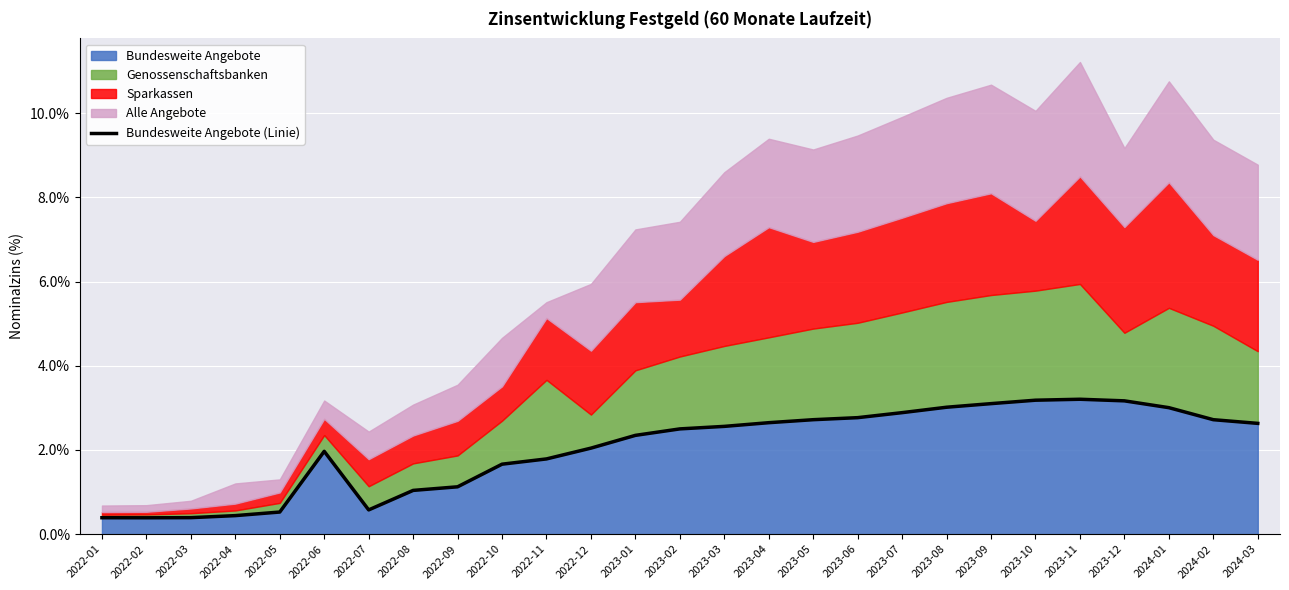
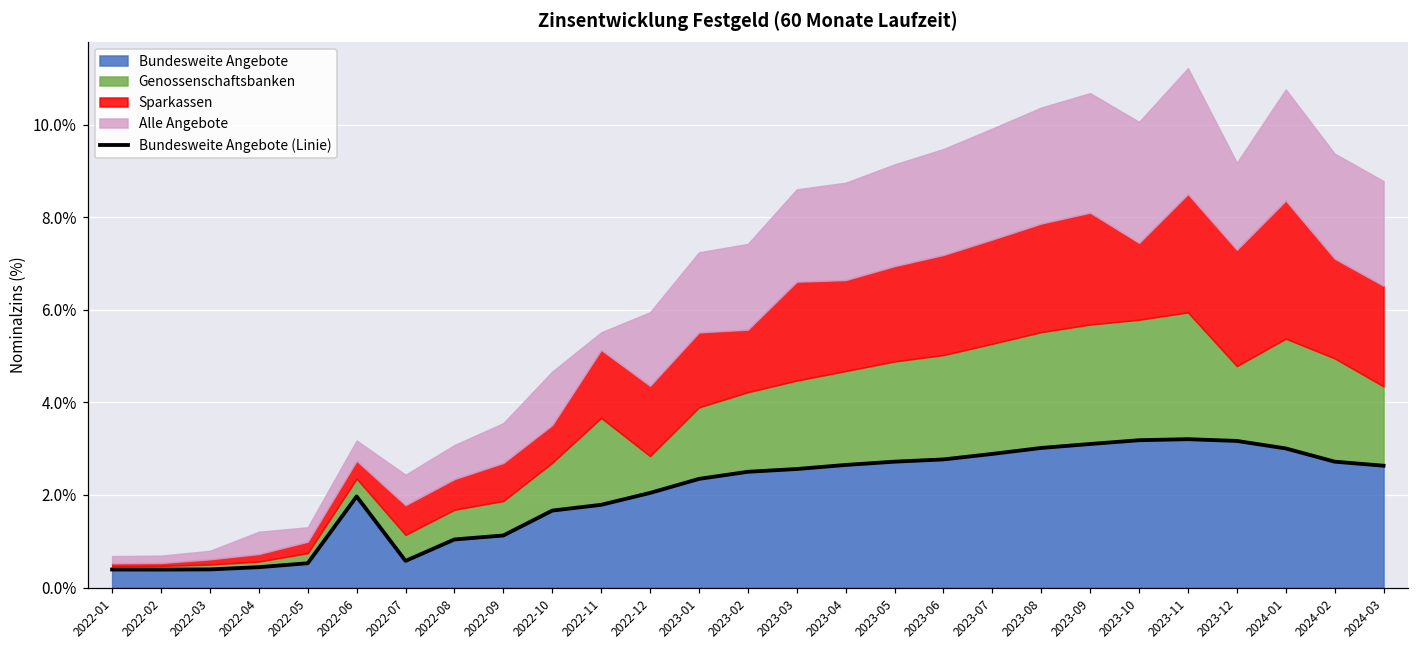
  {
    "Bundesweite Angebote": {
      "2022-01": "0.4%",
      "2022-02": "0.4%",
      "2022-03": "0.4%",
      "2022-04": "0.4%",
      "2022-05": "0.5%",
      "2022-06": "2.0%",
      "2022-07": "0.6%",
      "2022-08": "1.0%",
      "2022-09": "1.1%",
      "2022-10": "1.7%",
      "2022-11": "1.8%",
      "2022-12": "2.0%",
      "2023-01": "2.3%",
      "2023-02": "2.5%",
      "2023-03": "2.6%",
      "2023-04": "2.6%",
      "2023-05": "2.7%",
      "2023-06": "2.8%",
      "2023-07": "2.9%",
      "2023-08": "3.0%",
      "2023-09": "3.1%",
      "2023-10": "3.2%",
      "2023-11": "3.2%",
      "2023-12": "3.2%",
      "2024-01": "3.0%",
      "2024-02": "2.7%",
      "2024-03": "2.6%"
    },
    "Genossenschaftsbanken": {
      "2022-01": "0.1%",
      "2022-02": "0.1%",
      "2022-03": "0.1%",
      "2022-04": "0.1%",
      "2022-05": "0.2%",
      "2022-06": "0.4%",
      "2022-07": "0.6%",
      "2022-08": "0.6%",
      "2022-09": "0.7%",
      "2022-10": "1.0%",
      "2022-11": "1.9%",
      "2022-12": "0.8%",
      "2023-01": "1.5%",
      "2023-02": "1.7%",
      "2023-03": "1.9%",
      "2023-04": "2.0%",
      "2023-05": "2.2%",
      "2023-06": "2.3%",
      "2023-07": "2.4%",
      "2023-08": "2.5%",
      "2023-09": "2.6%",
      "2023-10": "2.6%",
      "2023-11": "2.7%",
      "2023-12": "1.6%",
      "2024-01": "2.4%",
      "2024-02": "2.2%",
      "2024-03": "1.7%"
    },
    "Sparkassen": {
      "2022-01": "0.1%",
      "2022-02": "0.1%",
      "2022-03": "0.1%",
      "2022-04": "0.2%",
      "2022-05": "0.2%",
      "2022-06": "0.4%",
      "2022-07": "0.6%",
      "2022-08": "0.7%",
      "2022-09": "0.8%",
      "2022-10": "0.8%",
      "2022-11": "1.5%",
      "2022-12": "1.5%",
      "2023-01": "1.6%",
      "2023-02": "1.4%",
      "2023-03": "2.1%",
-     "2023-04": "2.6%",
+     "2023-04": "2.0%",
      "2023-05": "2.1%",
      "2023-06": "2.2%",
      "2023-07": "2.3%",
      "2023-08": "2.3%",
      "2023-09": "2.4%",
      "2023-10": "1.7%",
      "2023-11": "2.6%",
      "2023-12": "2.5%",
      "2024-01": "3.0%",
      "2024-02": "2.2%",
      "2024-03": "2.2%"
    },
    "Alle Angebote": {
      "2022-01": "0.2%",
      "2022-02": "0.2%",
      "2022-03": "0.2%",
      "2022-04": "0.5%",
      "2022-05": "0.3%",
      "2022-06": "0.4%",
      "2022-07": "0.7%",
      "2022-08": "0.7%",
      "2022-09": "0.9%",
      "2022-10": "1.2%",
      "2022-11": "0.4%",
      "2022-12": "1.6%",
      "2023-01": "1.7%",
      "2023-02": "1.9%",
      "2023-03": "2.0%",
      "2023-04": "2.1%",
      "2023-05": "2.2%",
      "2023-06": "2.3%",
      "2023-07": "2.4%",
      "2023-08": "2.5%",
      "2023-09": "2.6%",
      "2023-10": "2.6%",
      "2023-11": "2.7%",
      "2023-12": "1.9%",
      "2024-01": "2.4%",
      "2024-02": "2.3%",
      "2024-03": "2.3%"
    }
  }
